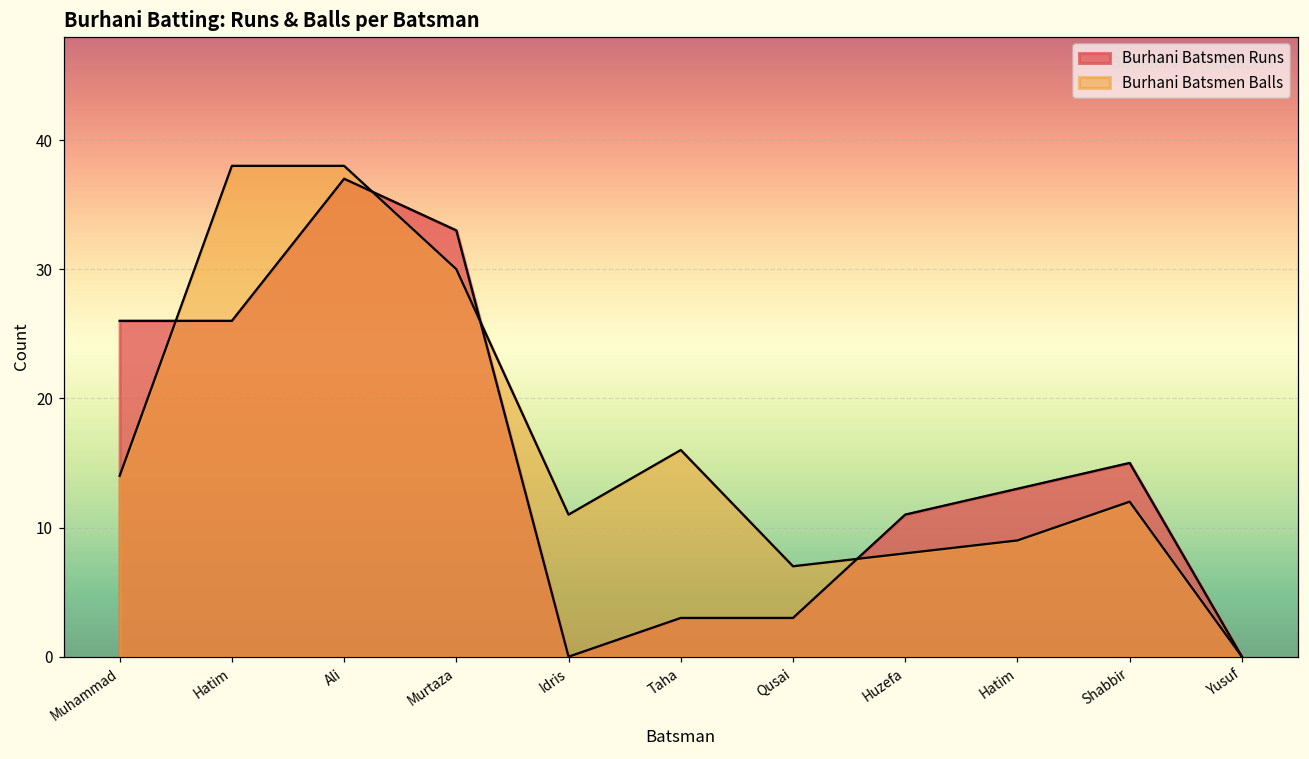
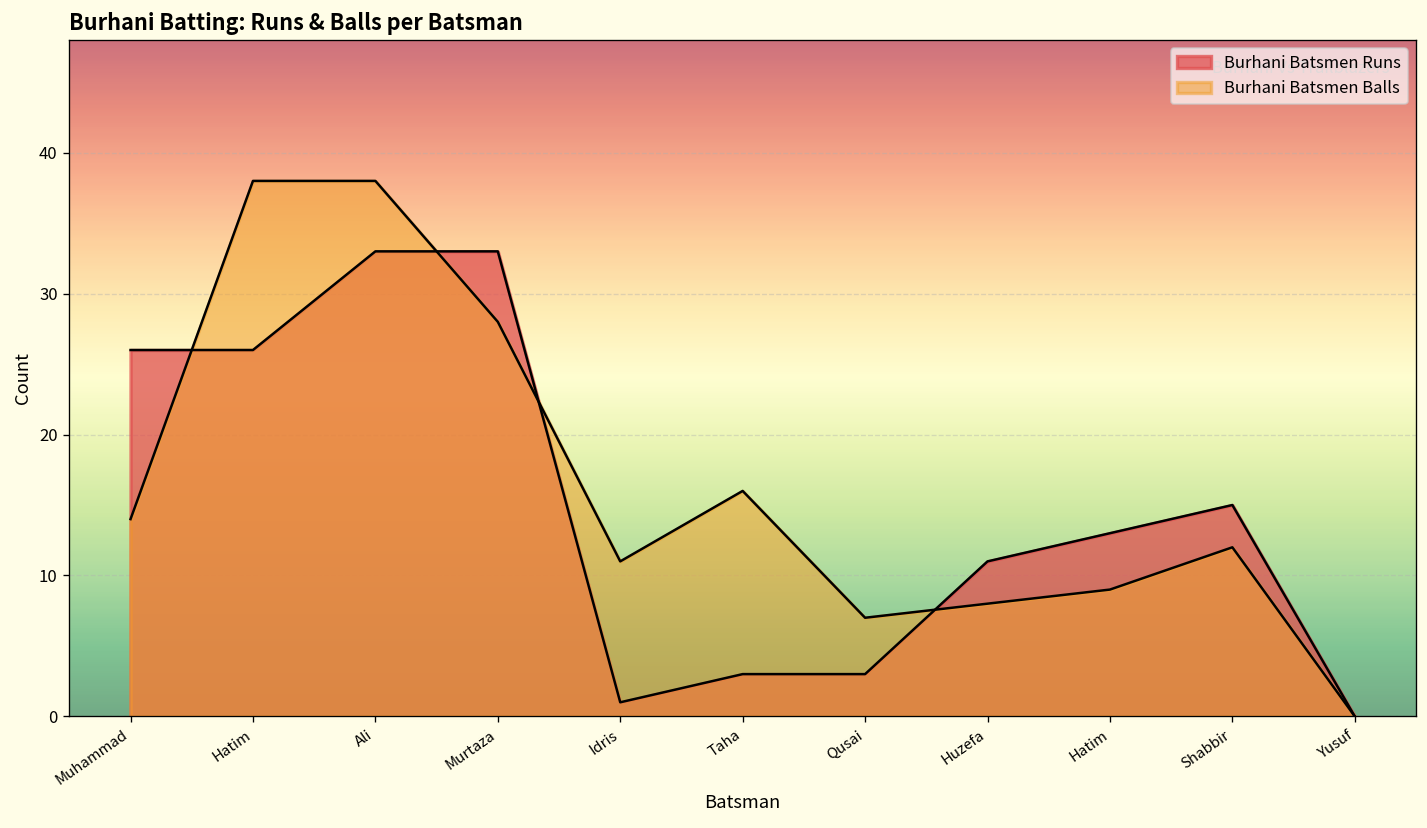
  {
    "Burhani Batsmen Runs": {
      "Muhammad": 26,
-     "Ali": 37,
+     "Ali": 33,
      "Murtaza": 33,
-     "Idris": 0,
+     "Idris": 1,
      "Taha": 3,
      "Qusai": 3,
      "Huzefa": 11,
      "Shabbir": 15
    },
    "Burhani Batsmen Balls": {
      "Muhammad": 14,
      "Ali": 38,
-     "Murtaza": 30,
+     "Murtaza": 28,
      "Idris": 11,
      "Taha": 16,
      "Qusai": 7,
      "Huzefa": 8,
      "Shabbir": 12
    }
  }
